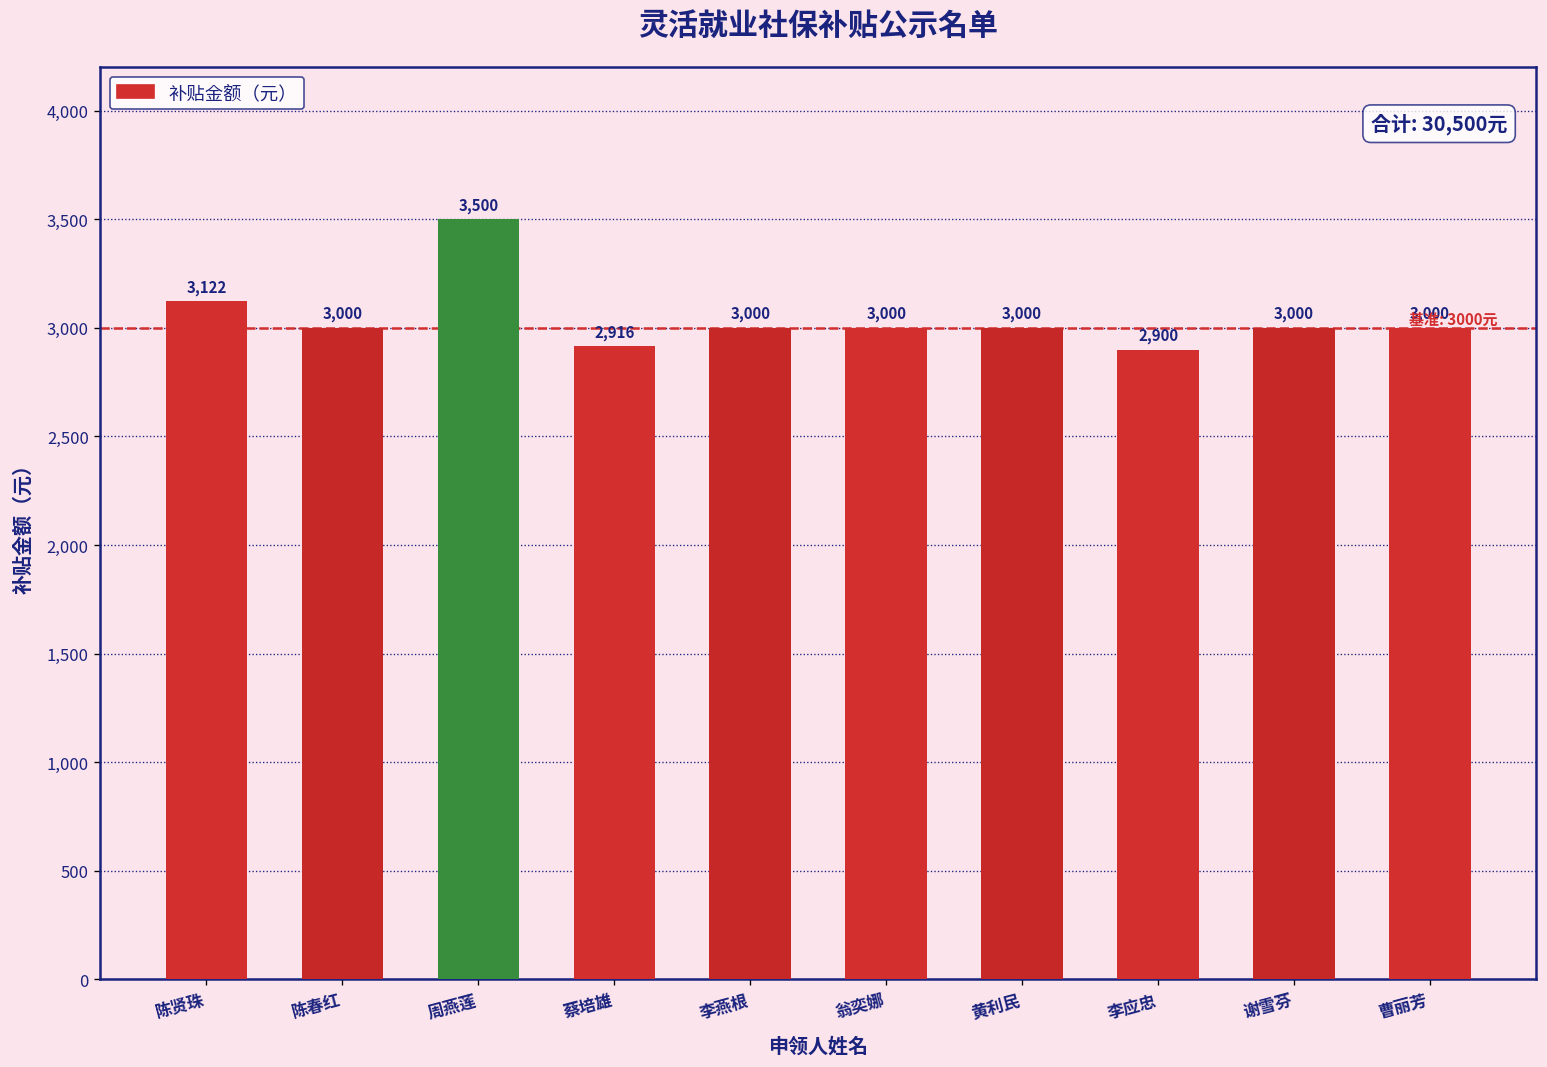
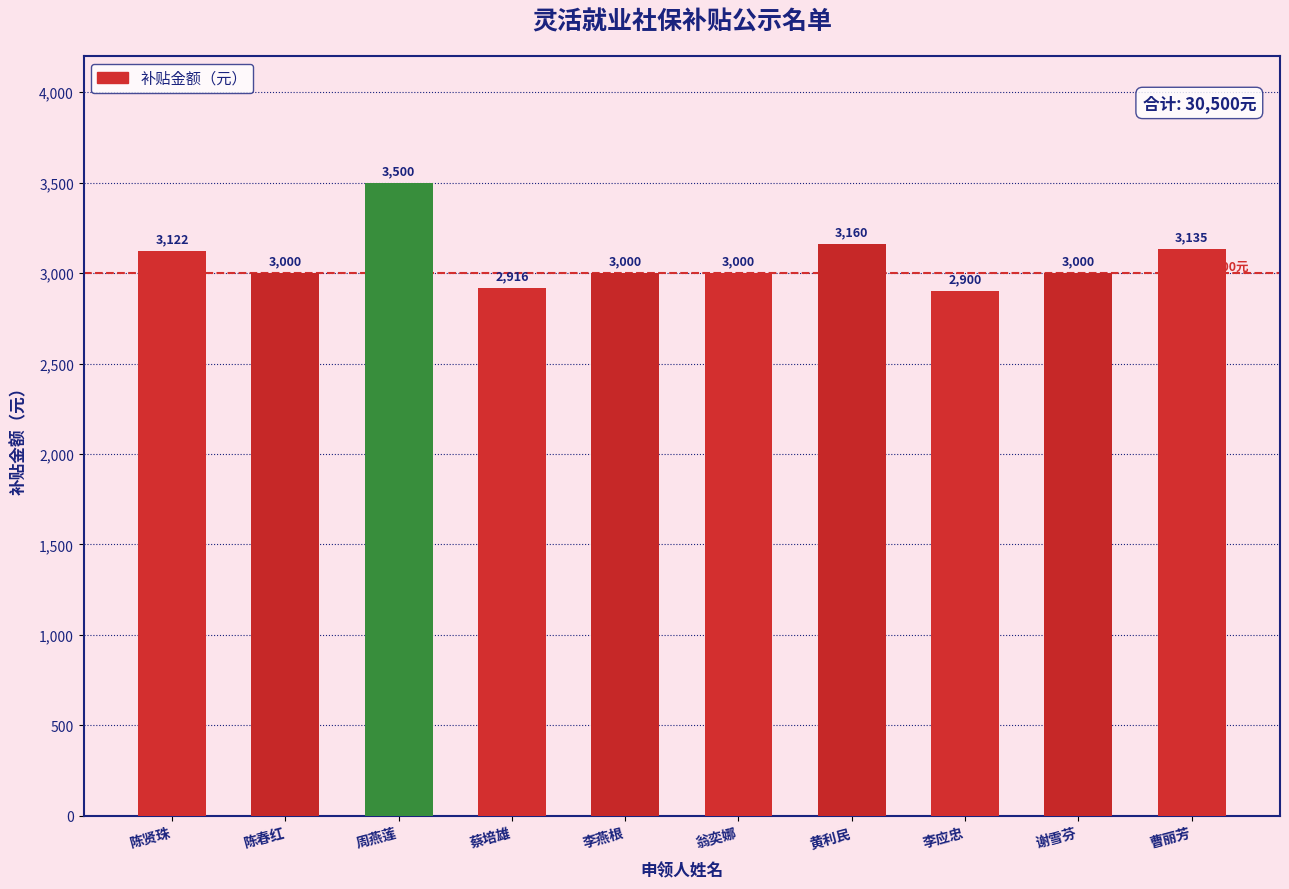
  {
    "陈贤珠": "3,122",
    "陈春红": "3,000",
    "周燕莲": "3,500",
    "蔡培雄": "2,916",
    "李燕根": "3,000",
    "翁奕娜": "3,000",
-   "黄利民": "3,000",
+   "黄利民": "3,160",
    "李应忠": "2,900",
    "谢雪芬": "3,000",
-   "曹丽芳": "3,000"
+   "曹丽芳": "3,135"
  }
